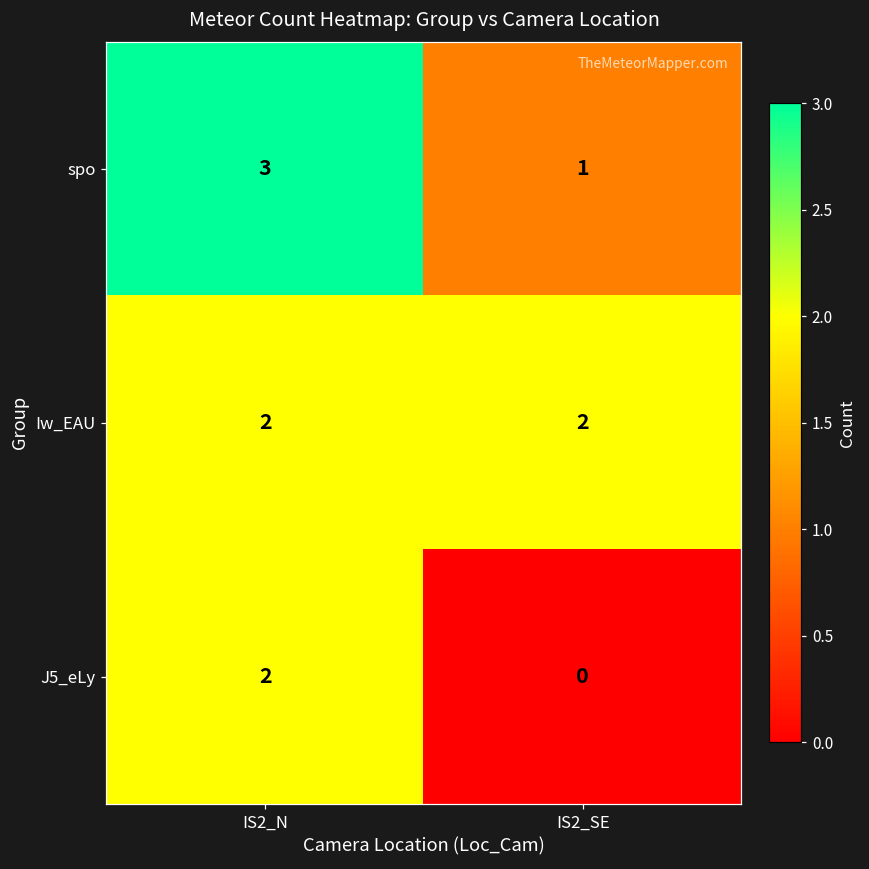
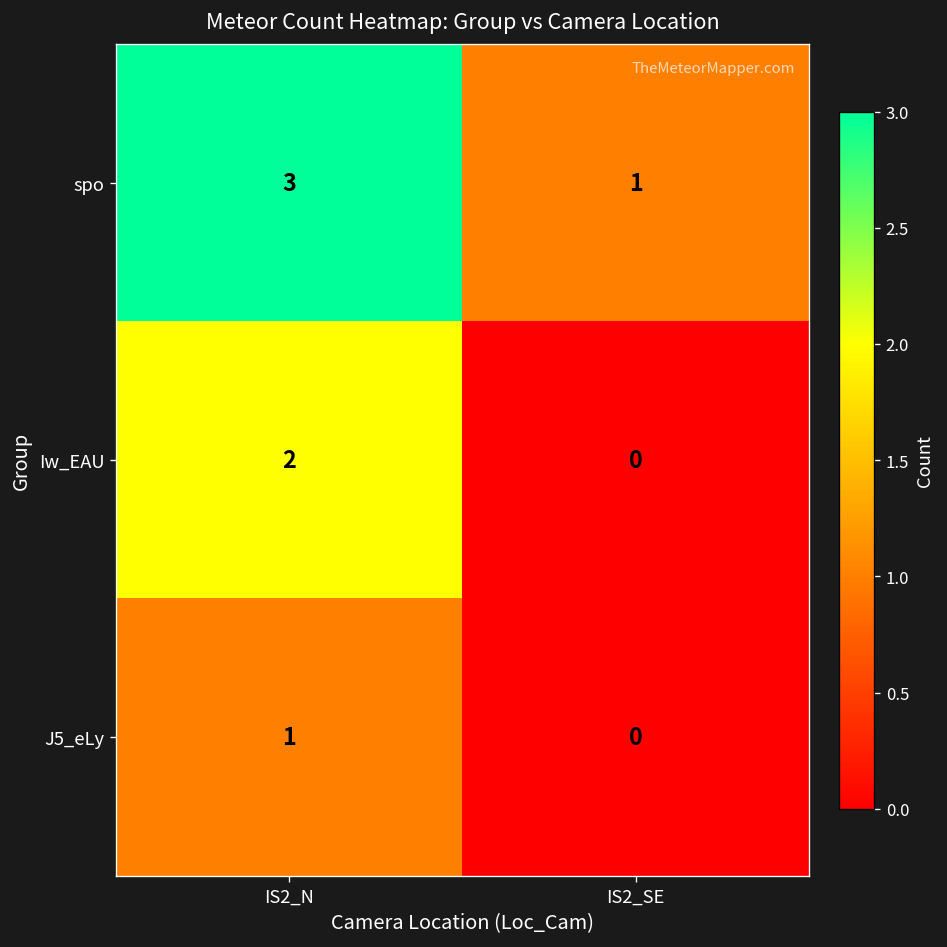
  {
    "spo": {
      "IS2_N": 3
    },
    "Iw_EAU": {
      "IS2_N": 2,
-     "IS2_SE": 2
+     "IS2_SE": 0
    },
    "J5_eLy": {
-     "IS2_N": 2,
+     "IS2_N": 1,
      "IS2_SE": 0
    }
  }
